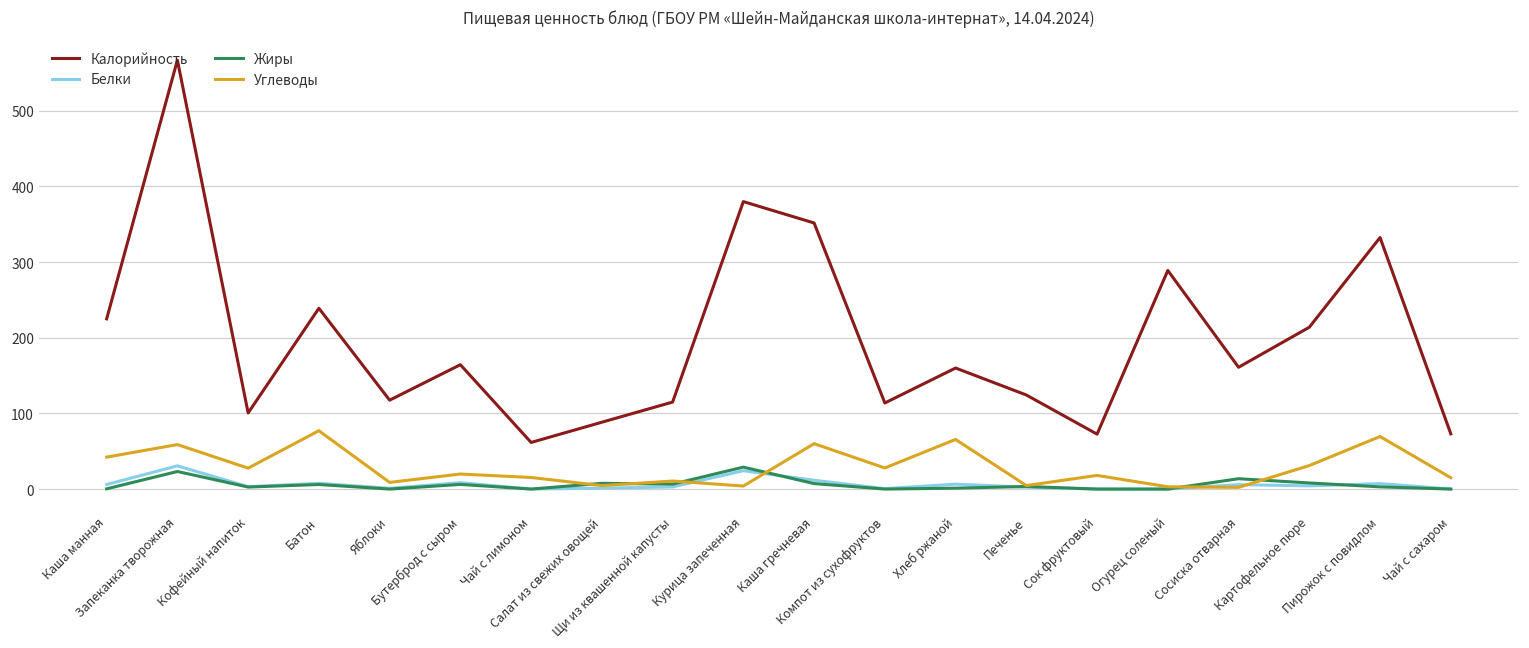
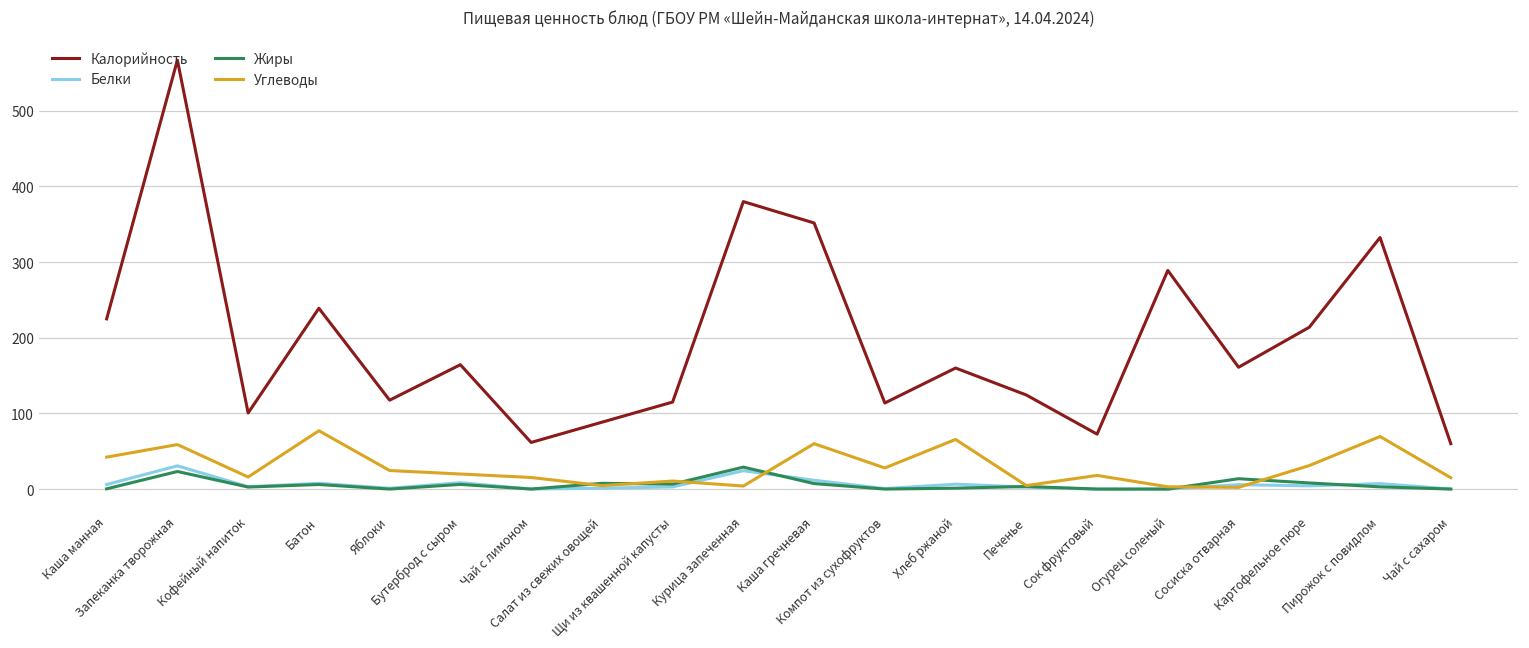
  {
    "Калорийность": {
      "Каша манная": 230,
      "Запеканка творожная": 570,
      "Кофейный напиток": 100,
      "Батон": 240,
      "Яблоки": 120,
      "Бутерброд с сыром": 160,
      "Чай с лимоном": 60,
      "Салат из свежих овощей": 90,
      "Щи из квашенной капусты": 120,
      "Курица запеченная": 380,
      "Каша гречневая": 350,
      "Компот из сухофруктов": 110,
      "Хлеб ржаной": 160,
      "Печенье": 120,
      "Сок фруктовый": 70,
      "Огурец соленый": 290,
      "Сосиска отварная": 160,
      "Картофельное пюре": 210,
      "Пирожок с повидлом": 330,
-     "Чай с сахаром": 70
+     "Чай с сахаром": 60
    },
    "Белки": {
      "Каша манная": 10,
      "Запеканка творожная": 30,
      "Щи из квашенной капусты": 0,
      "Курица запеченная": 20,
      "Каша гречневая": 10,
      "Хлеб ржаной": 10,
      "Картофельное пюре": 0,
      "Пирожок с повидлом": 10
    },
    "Жиры": {
      "Каша манная": 0,
      "Запеканка творожная": 20,
      "Щи из квашенной капусты": 10,
      "Курица запеченная": 30,
      "Каша гречневая": 10,
      "Хлеб ржаной": 0,
      "Сосиска отварная": 10,
      "Картофельное пюре": 10,
      "Пирожок с повидлом": 0
    },
    "Углеводы": {
      "Каша манная": 40,
      "Запеканка творожная": 60,
-     "Кофейный напиток": 30,
+     "Кофейный напиток": 20,
      "Батон": 80,
-     "Яблоки": 10,
+     "Яблоки": 20,
      "Бутерброд с сыром": 20,
      "Чай с лимоном": 20,
      "Щи из квашенной капусты": 10,
      "Курица запеченная": 0,
      "Каша гречневая": 60,
      "Компот из сухофруктов": 30,
      "Хлеб ржаной": 70,
      "Сок фруктовый": 20,
      "Картофельное пюре": 30,
      "Пирожок с повидлом": 70,
      "Чай с сахаром": 20
    }
  }
